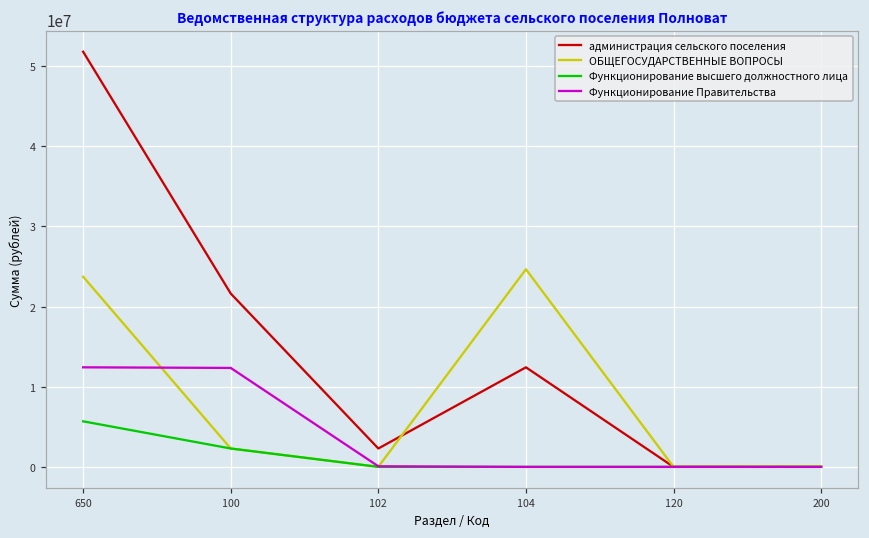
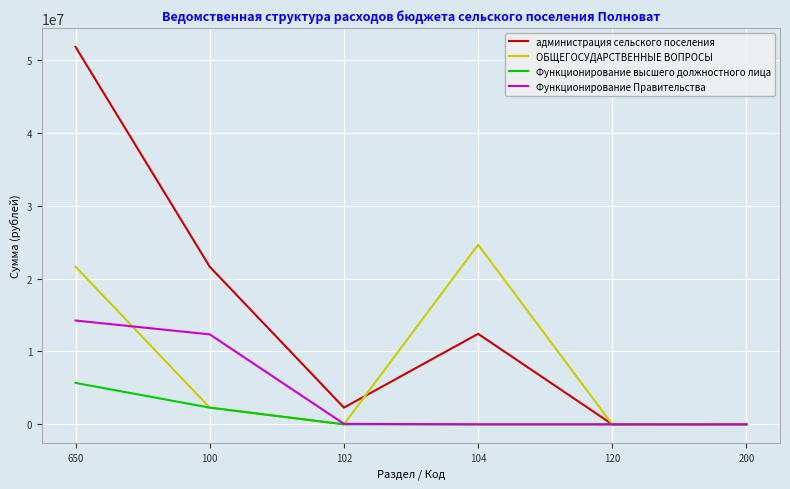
  {
    "администрация сельского поселения": {
      "650": 52000000,
      "100": 22000000,
      "102": 2000000,
      "104": 12000000
    },
    "ОБЩЕГОСУДАРСТВЕННЫЕ ВОПРОСЫ": {
-     "650": 24000000,
+     "650": 22000000,
      "104": 25000000
    },
    "Функционирование высшего должностного лица": {
      "650": 6000000
    },
    "Функционирование Правительства": {
-     "650": 12000000,
+     "650": 14000000,
      "100": 12000000
    }
  }
